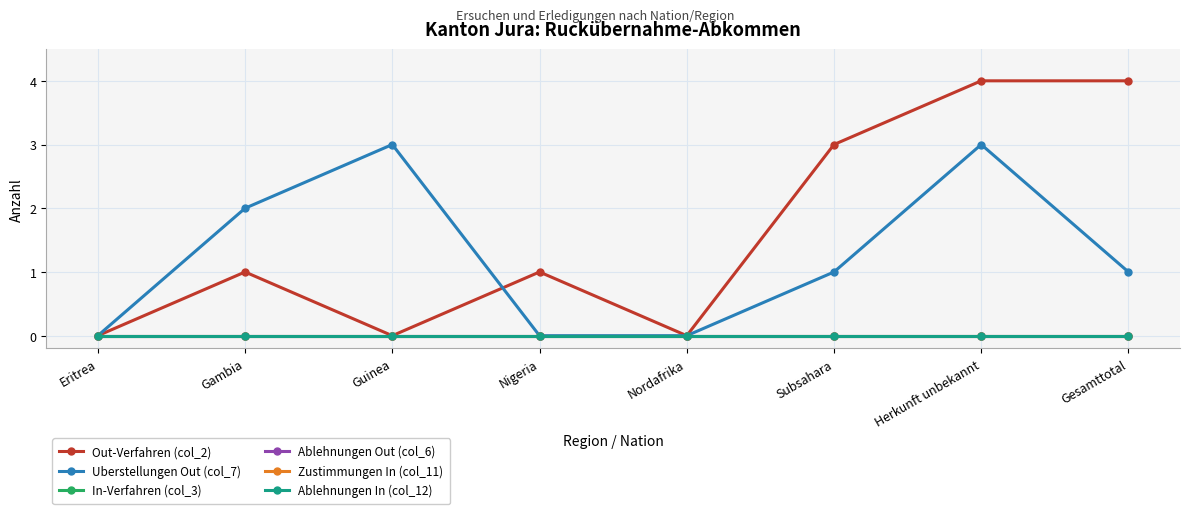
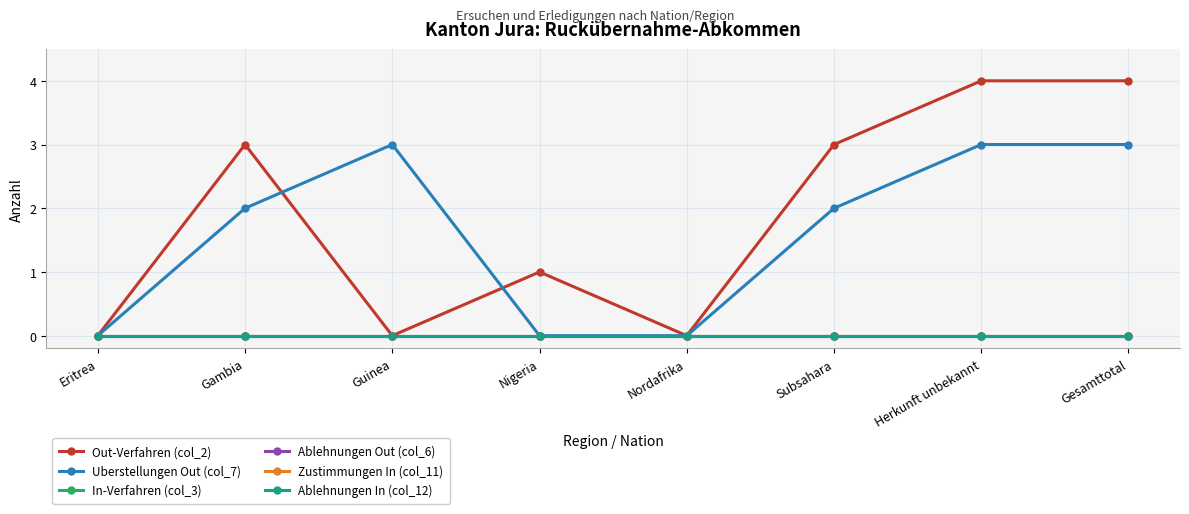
  {
    "Out-Verfahren (col_2)": {
-     "Gambia": 1,
+     "Gambia": 3,
      "Nigeria": 1,
      "Subsahara": 3,
      "Herkunft unbekannt": 4,
      "Gesamttotal": 4
    },
    "Uberstellungen Out (col_7)": {
      "Gambia": 2,
      "Guinea": 3,
-     "Subsahara": 1,
+     "Subsahara": 2,
      "Herkunft unbekannt": 3,
-     "Gesamttotal": 1
+     "Gesamttotal": 3
    },
    "Ablehnungen In (col_12)": {
      "Gambia": 0,
      "Subsahara": 0,
      "Herkunft unbekannt": 0,
      "Gesamttotal": 0
    }
  }
